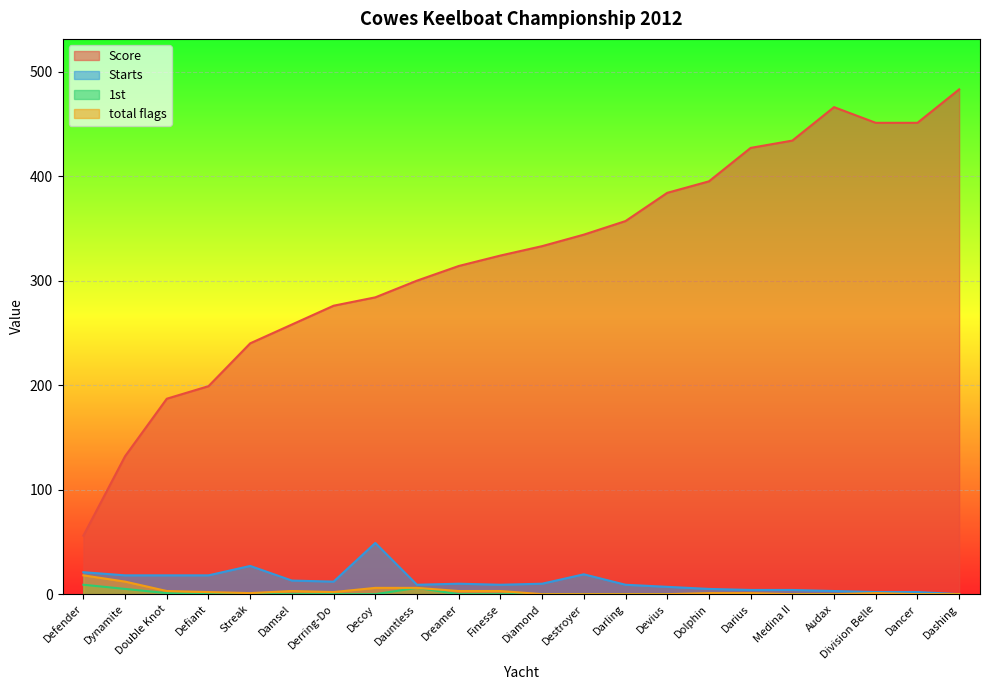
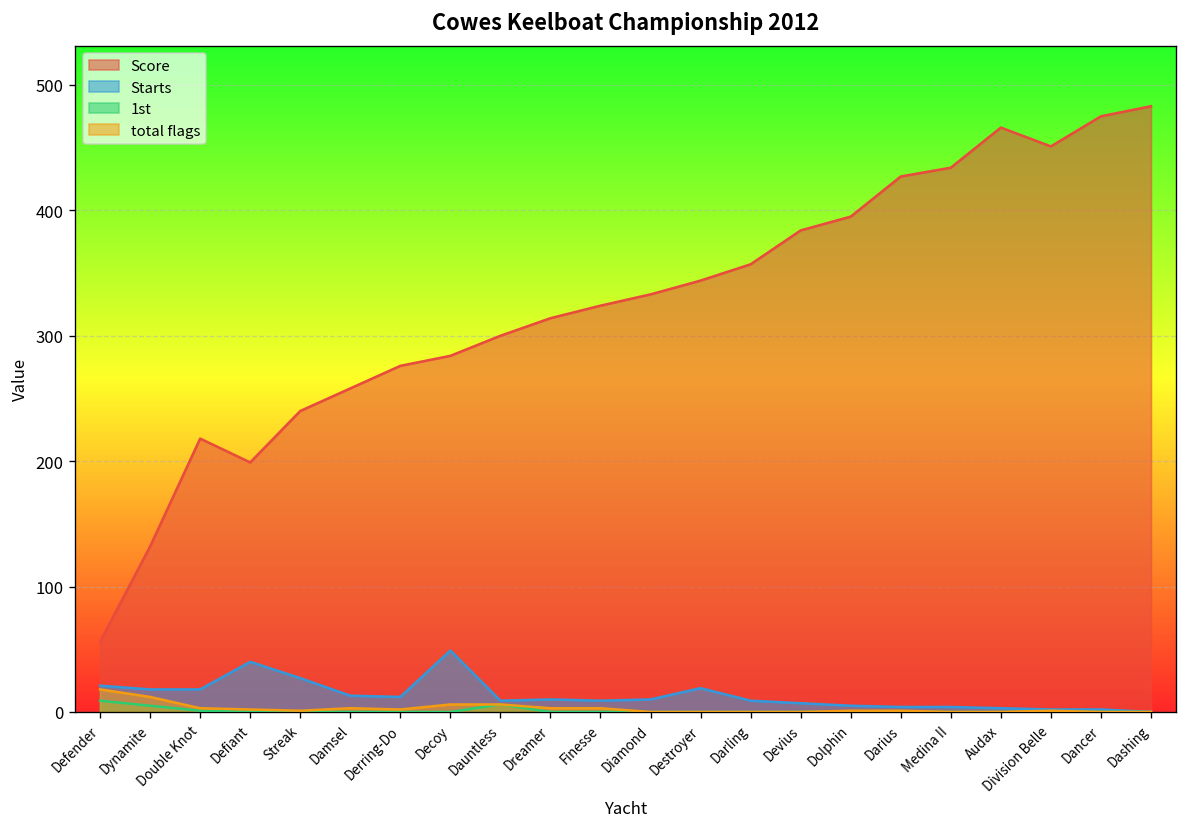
  {
    "Score": {
      "Defender": 56,
      "Dynamite": 132,
-     "Double Knot": 187,
+     "Double Knot": 218,
      "Defiant": 199,
      "Streak": 240,
      "Damsel": 258,
      "Derring-Do": 276,
      "Decoy": 284,
      "Dauntless": 300,
      "Dreamer": 314,
      "Finesse": 324,
      "Diamond": 333,
      "Destroyer": 344,
      "Darling": 357,
      "Devius": 384,
      "Dolphin": 395,
      "Darius": 427,
      "Medina II": 434,
      "Audax": 466,
      "Division Belle": 451,
-     "Dancer": 451,
+     "Dancer": 475,
      "Dashing": 483
    },
    "Starts": {
      "Defender": 21,
      "Dynamite": 18,
      "Double Knot": 18,
-     "Defiant": 18,
+     "Defiant": 40,
      "Streak": 27,
      "Damsel": 13,
      "Derring-Do": 12,
      "Decoy": 49,
      "Dauntless": 9,
      "Dreamer": 10,
      "Finesse": 9,
      "Diamond": 10,
      "Destroyer": 19,
      "Darling": 9,
      "Devius": 7,
      "Dolphin": 5,
      "Darius": 4,
      "Medina II": 4,
      "Audax": 3
    },
    "1st": {
      "Defender": 9,
      "Dynamite": 5,
      "Damsel": 0,
      "Decoy": 0,
      "Dreamer": 0,
      "Finesse": 0
    },
    "total flags": {
      "Defender": 18,
      "Dynamite": 12,
      "Damsel": 3,
      "Decoy": 6,
      "Dreamer": 3,
      "Finesse": 3
    }
  }
